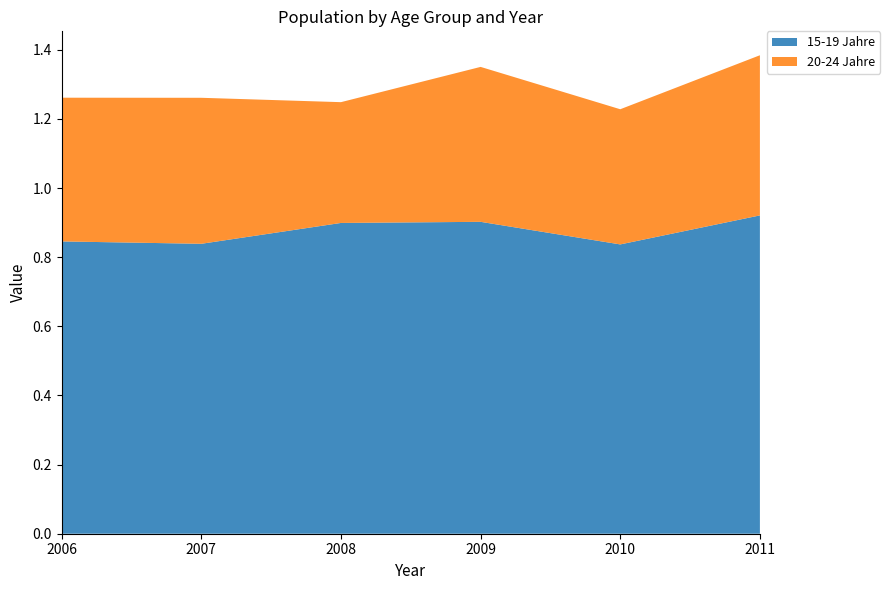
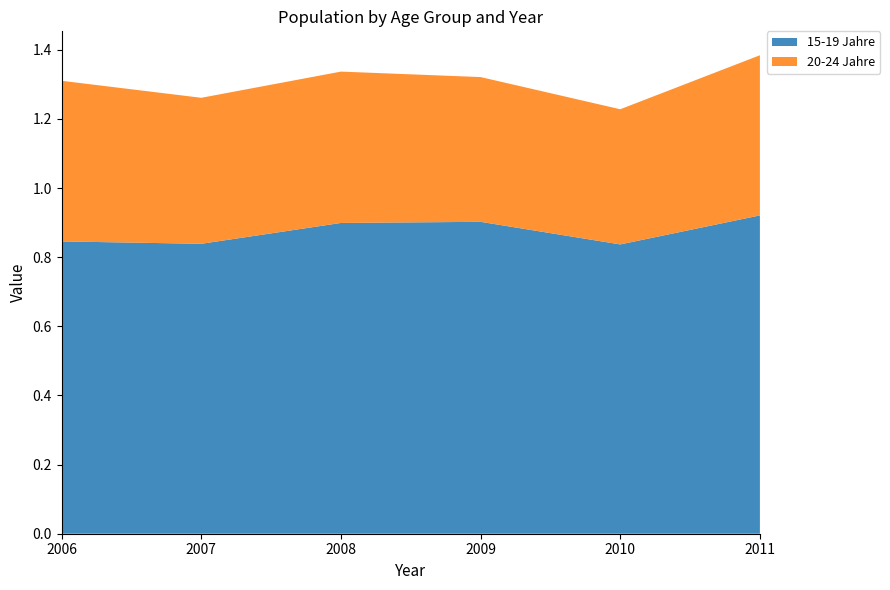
  {
    "15-19 Jahre": {
      "2006": 0.85,
      "2007": 0.84,
      "2008": 0.90,
      "2009": 0.90,
      "2010": 0.84,
      "2011": 0.92
    },
    "20-24 Jahre": {
-     "2006": 0.42,
+     "2006": 0.46,
      "2007": 0.42,
-     "2008": 0.35,
-     "2009": 0.45,
+     "2008": 0.44,
+     "2009": 0.42,
      "2010": 0.39,
      "2011": 0.46
    }
  }
